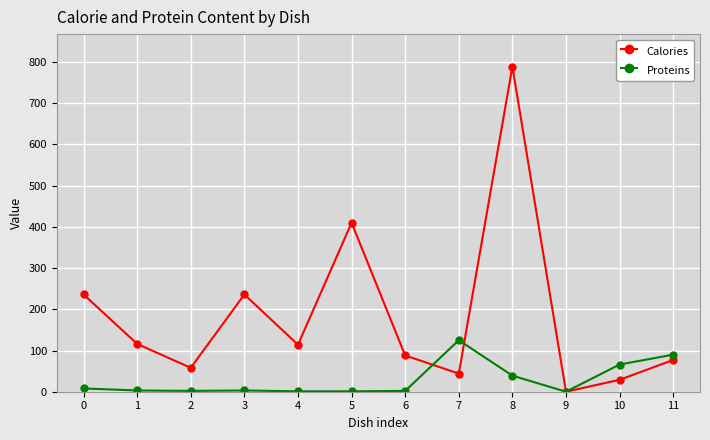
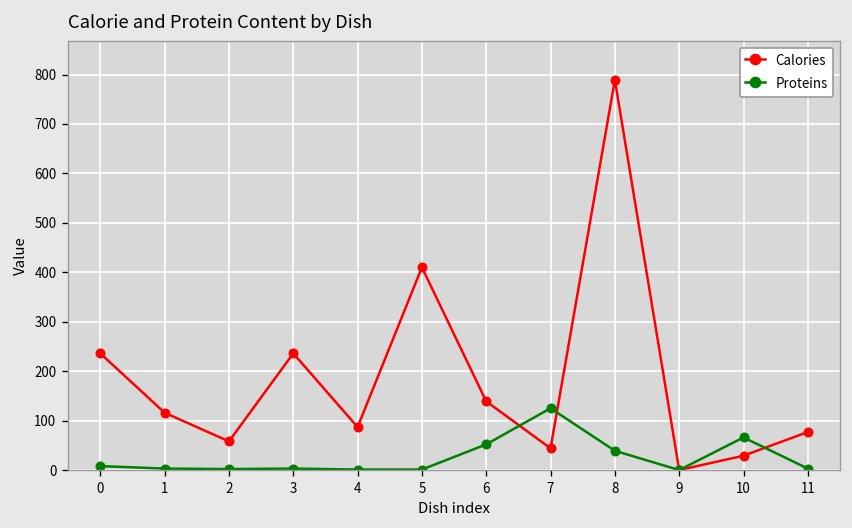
  {
    "Calories": {
      "0": 240,
      "1": 120,
      "2": 60,
      "3": 240,
-     "4": 110,
+     "4": 90,
      "5": 410,
-     "6": 90,
+     "6": 140,
      "7": 40,
      "8": 790,
      "10": 30,
      "11": 80
    },
    "Proteins": {
      "0": 10,
      "1": 0,
      "2": 0,
      "3": 0,
      "4": 0,
      "5": 0,
-     "6": 0,
+     "6": 50,
      "7": 130,
      "8": 40,
      "10": 70,
-     "11": 90
+     "11": 0
    }
  }
